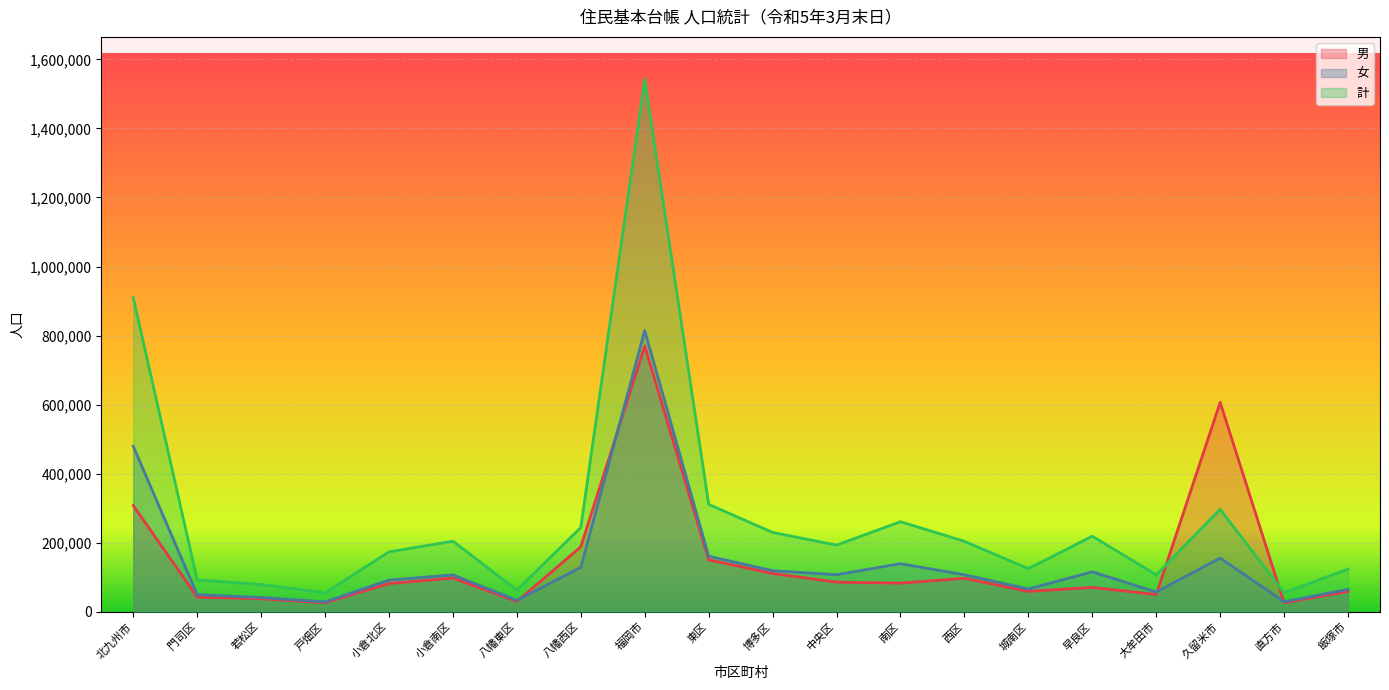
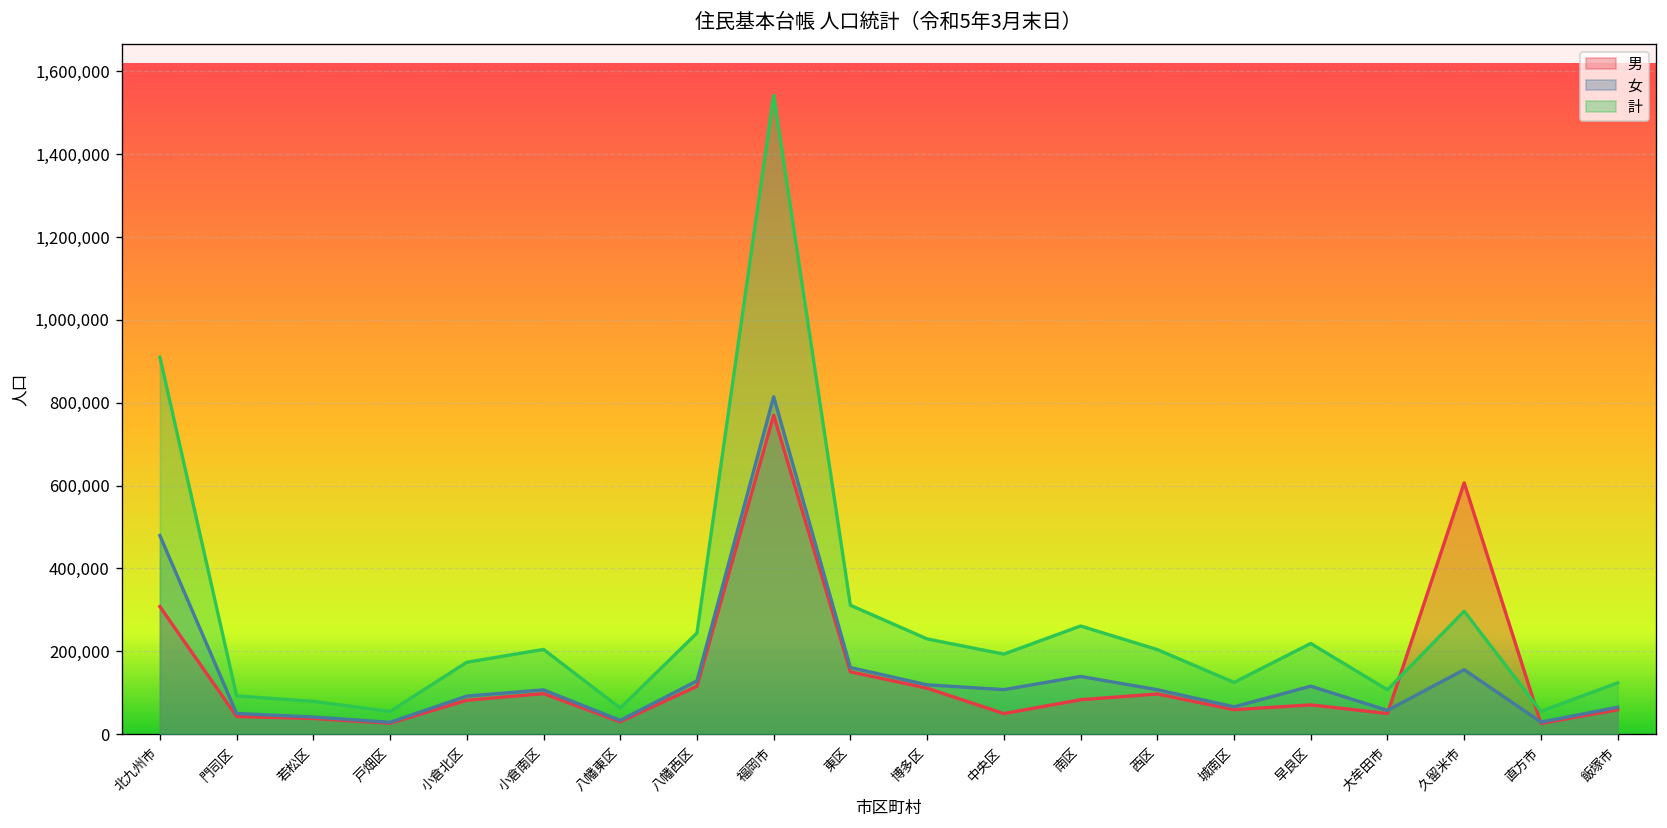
  {
    "男": {
      "北九州市": "310,000",
      "小倉北区": "80,000",
      "小倉南区": "100,000",
-     "八幡西区": "190,000",
+     "八幡西区": "120,000",
      "福岡市": "770,000",
      "東区": "150,000",
      "博多区": "110,000",
-     "中央区": "90,000",
+     "中央区": "50,000",
      "南区": "80,000",
      "西区": "100,000",
      "早良区": "70,000",
      "大牟田市": "50,000",
      "久留米市": "610,000"
    }
  }
